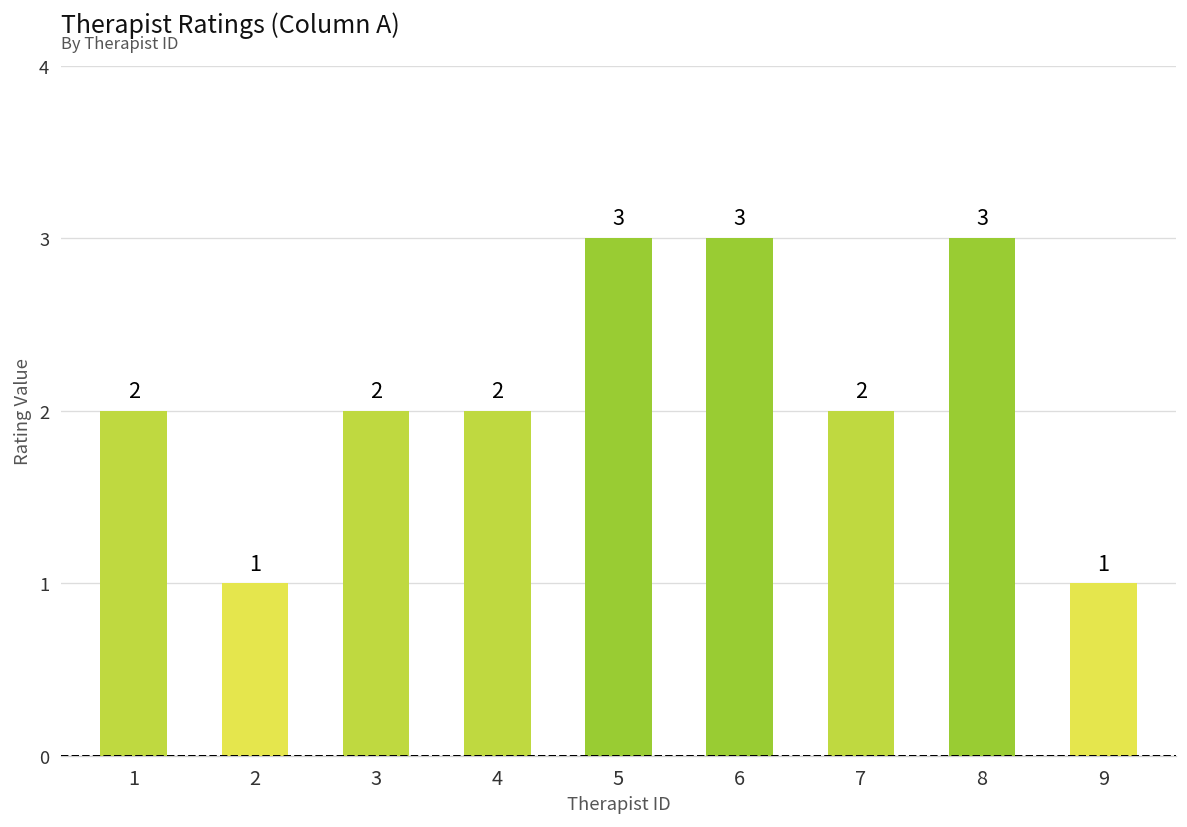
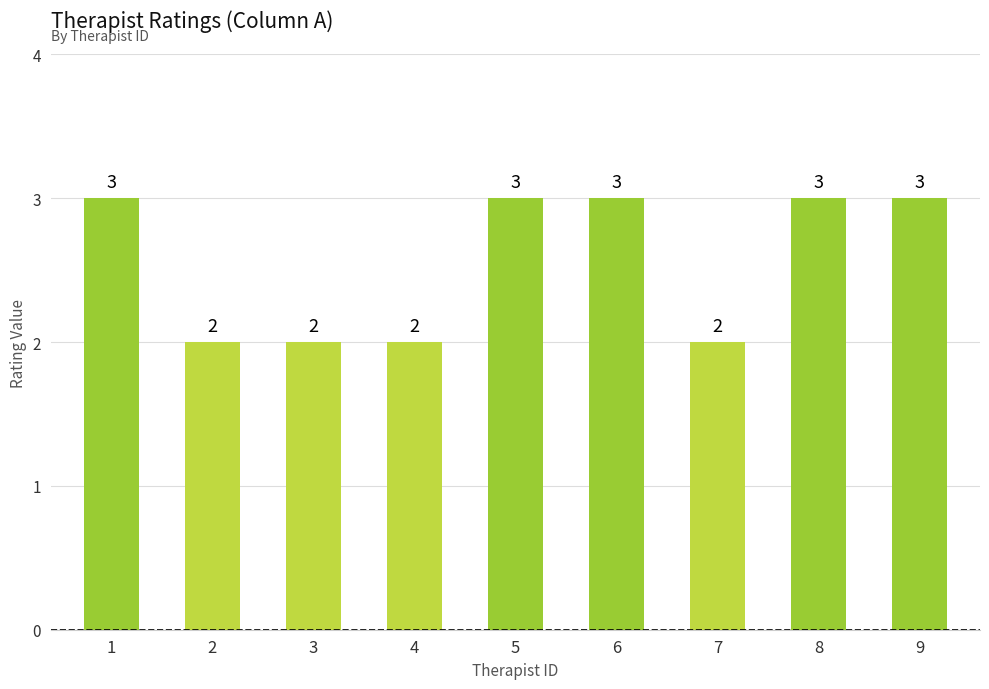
  {
-   "1": 2,
-   "2": 1,
+   "1": 3,
+   "2": 2,
    "3": 2,
    "4": 2,
    "5": 3,
    "6": 3,
    "7": 2,
    "8": 3,
-   "9": 1
+   "9": 3
  }
